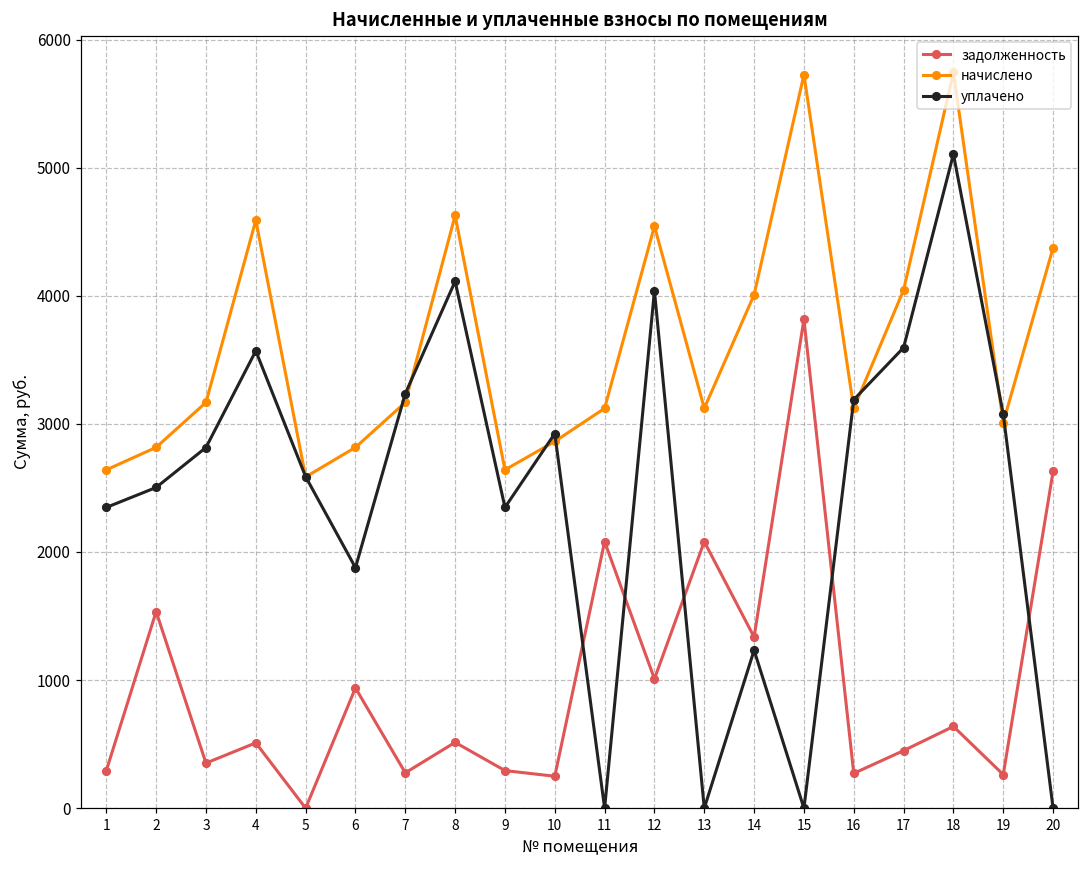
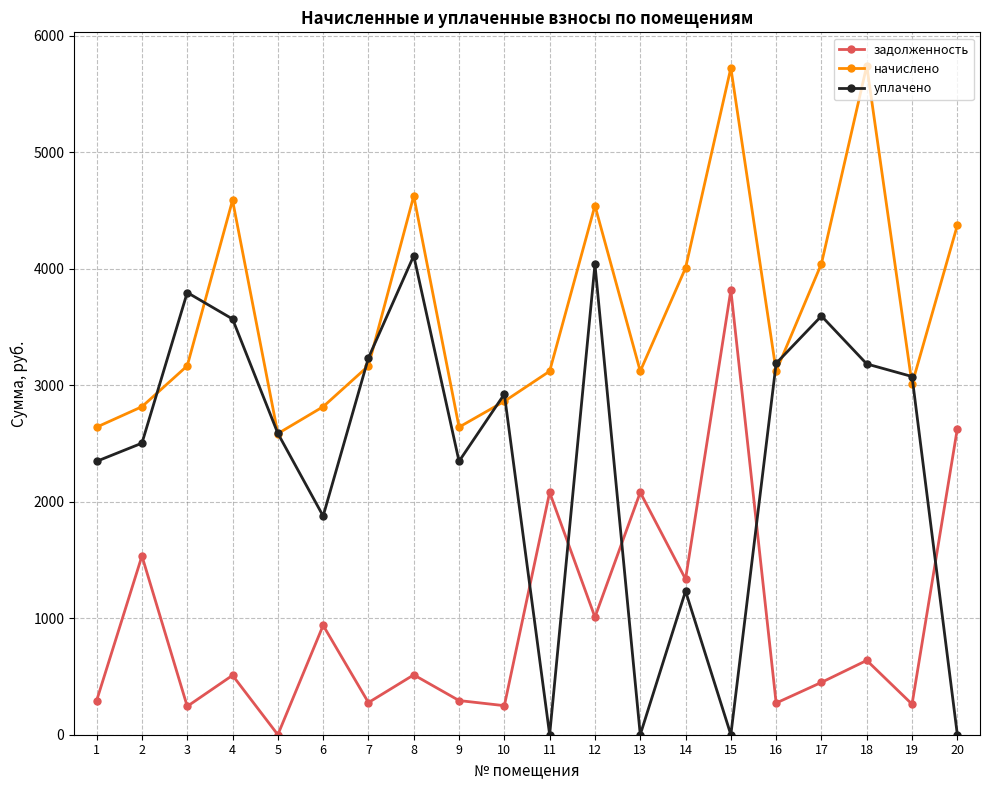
  {
    "задолженность": {
      "1": 290,
      "2": 1530,
-     "3": 350,
+     "3": 240,
      "4": 510,
      "5": 0,
      "6": 940,
      "7": 280,
      "8": 510,
      "9": 290,
      "10": 250,
      "11": 2080,
      "12": 1010,
      "13": 2080,
      "14": 1340,
      "15": 3820,
      "16": 270,
      "17": 450,
      "18": 640,
      "19": 260,
      "20": 2630
    },
    "начислено": {
      "1": 2640,
      "2": 2820,
      "3": 3170,
      "4": 4590,
      "6": 2820,
      "7": 3170,
      "8": 4630,
      "9": 2640,
      "10": 2860,
      "11": 3120,
      "12": 4540,
      "13": 3120,
      "14": 4010,
      "15": 5730,
      "16": 3120,
      "17": 4040,
      "19": 3010,
      "20": 4370
    },
    "уплачено": {
      "1": 2350,
      "2": 2500,
-     "3": 2820,
+     "3": 3800,
      "4": 3570,
      "6": 1880,
      "7": 3240,
      "8": 4110,
      "9": 2350,
      "10": 2920,
      "11": 0,
      "12": 4040,
      "13": 0,
      "14": 1230,
      "15": 0,
      "16": 3190,
      "17": 3600,
-     "18": 5110,
+     "18": 3180,
      "19": 3080,
      "20": 0
    }
  }
